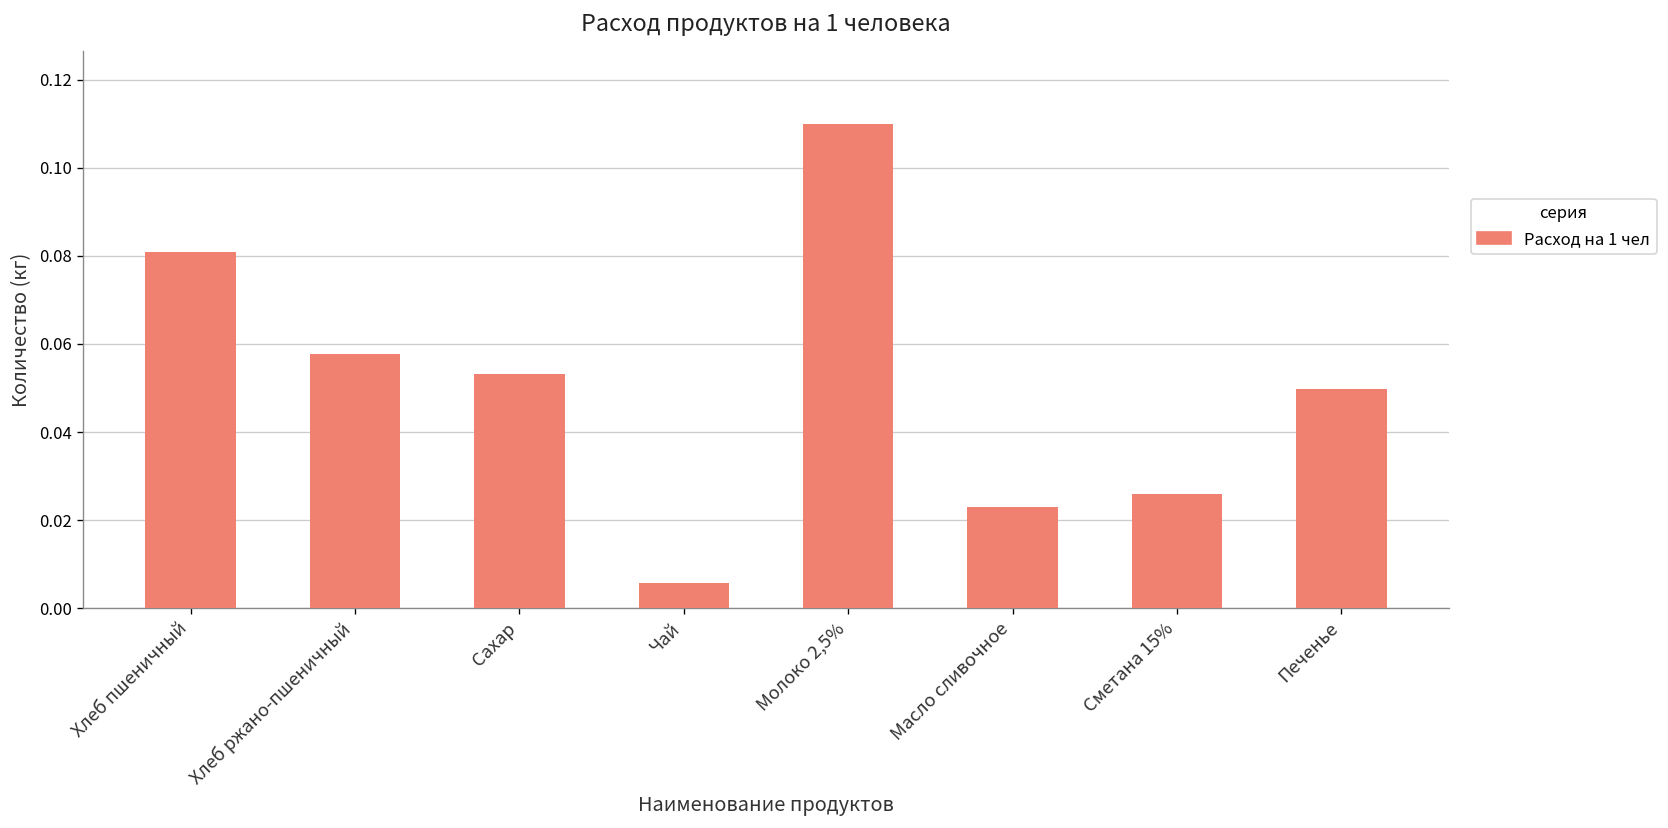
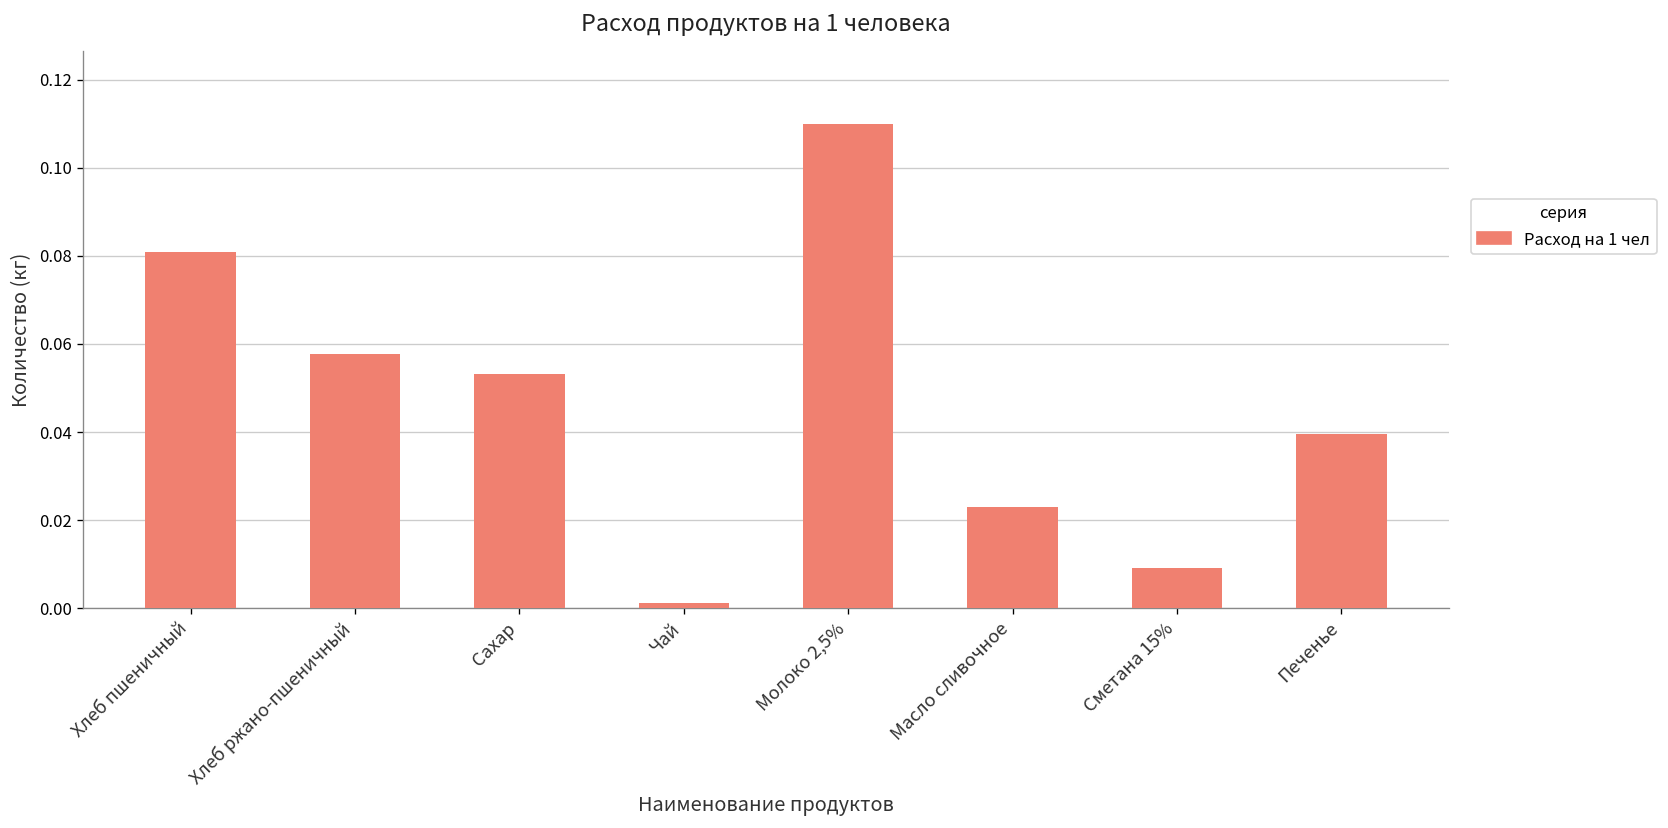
  {
    "Хлеб пшеничный": 0.081,
    "Хлеб ржано-пшеничный": 0.058,
    "Сахар": 0.053,
-   "Чай": 0.006,
+   "Чай": 0.001,
    "Молоко 2,5%": 0.110,
    "Масло сливочное": 0.023,
-   "Сметана 15%": 0.026,
-   "Печенье": 0.050
+   "Сметана 15%": 0.009,
+   "Печенье": 0.040
  }
